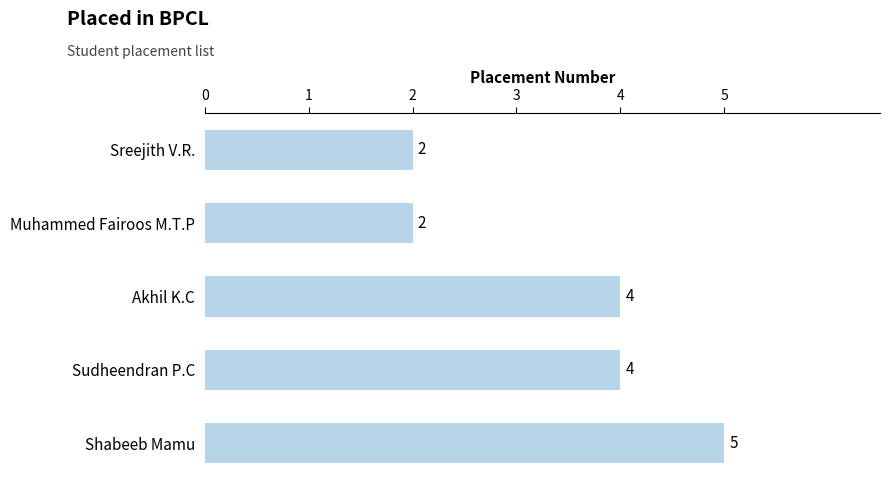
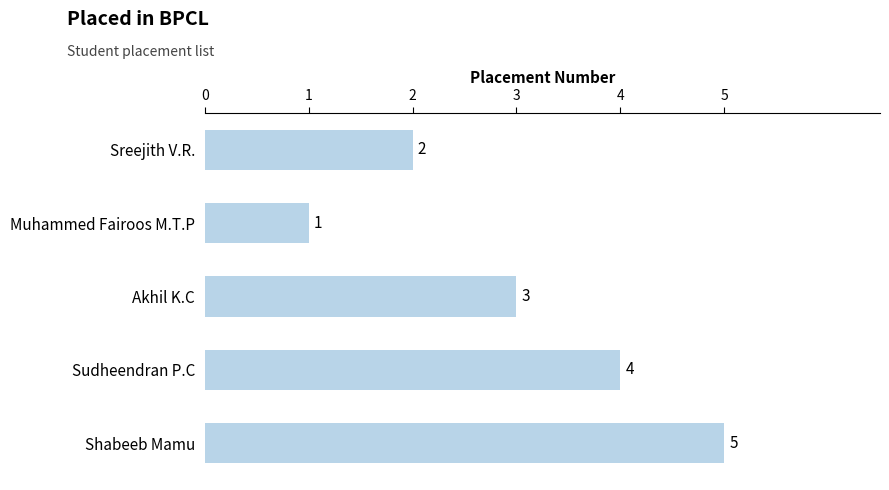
  {
    "Sreejith V.R.": 2,
-   "Muhammed Fairoos M.T.P": 2,
-   "Akhil K.C": 4,
+   "Muhammed Fairoos M.T.P": 1,
+   "Akhil K.C": 3,
    "Sudheendran P.C": 4,
    "Shabeeb Mamu": 5
  }
